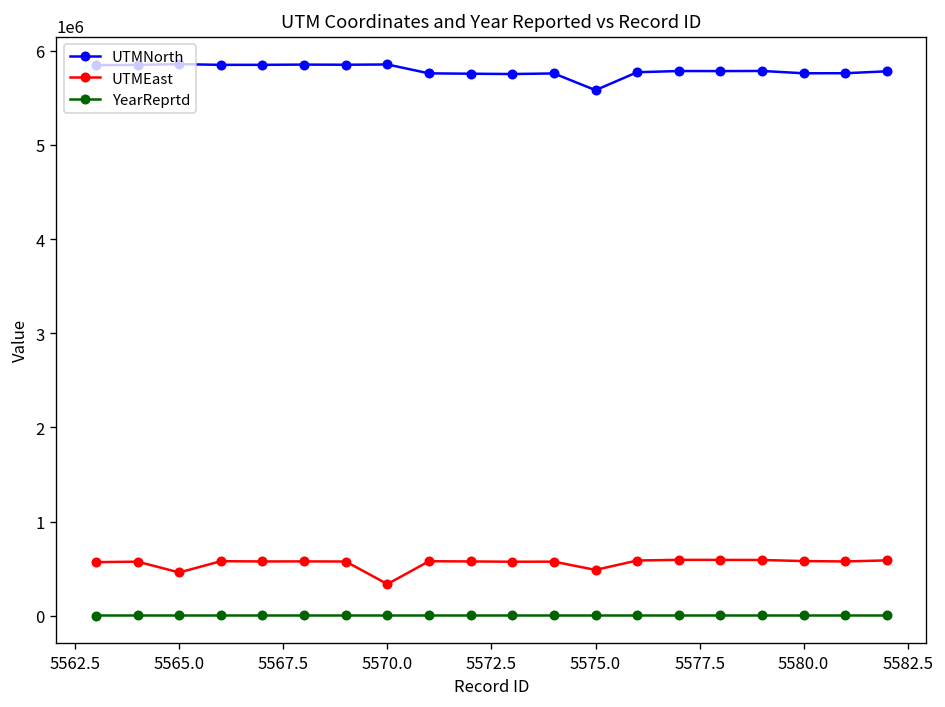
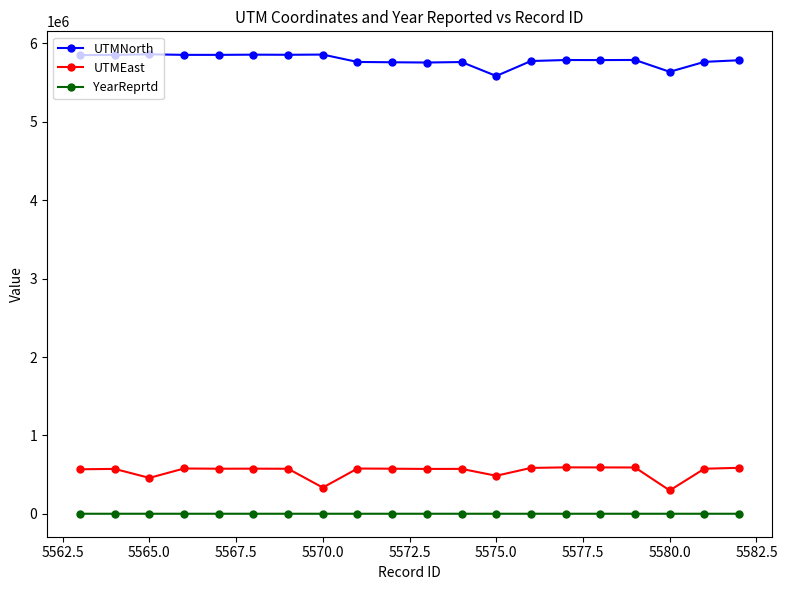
  {
    "UTMNorth": {
      "5570.0": 5900000,
      "5575.0": 5600000,
-     "5580.0": 5800000
+     "5580.0": 5600000
    },
    "UTMEast": {
      "5565.0": 500000,
      "5570.0": 300000,
      "5575.0": 500000,
-     "5580.0": 600000
+     "5580.0": 300000
    },
    "YearReprtd": {
      "5565.0": 0,
      "5570.0": 0,
      "5575.0": 0,
      "5580.0": 0
    }
  }
